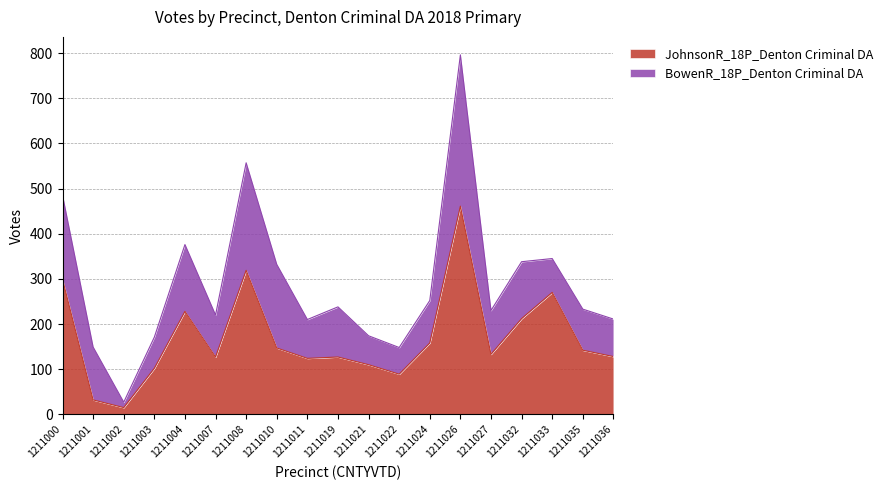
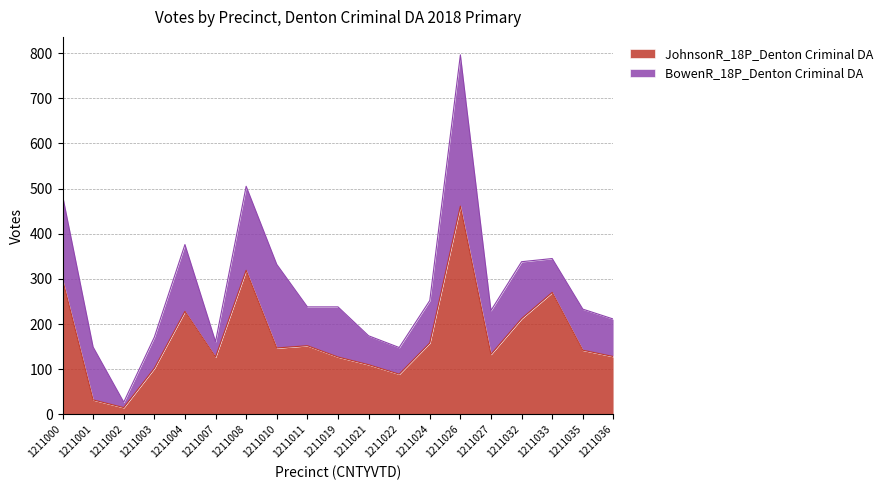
  {
    "JohnsonR_18P_Denton Criminal DA": {
      "1211000": 300,
      "1211001": 30,
      "1211002": 20,
      "1211003": 100,
      "1211004": 230,
      "1211007": 130,
      "1211008": 320,
      "1211010": 150,
-     "1211011": 120,
+     "1211011": 150,
      "1211019": 130,
      "1211021": 110,
      "1211022": 90,
      "1211024": 160,
      "1211026": 460,
      "1211027": 130,
      "1211032": 210,
      "1211033": 270,
      "1211035": 140,
      "1211036": 130
    },
    "BowenR_18P_Denton Criminal DA": {
      "1211000": 190,
      "1211001": 120,
      "1211002": 10,
      "1211003": 70,
      "1211004": 150,
-     "1211007": 90,
-     "1211008": 240,
+     "1211007": 30,
+     "1211008": 190,
      "1211010": 190,
      "1211011": 90,
      "1211019": 110,
      "1211021": 60,
      "1211022": 60,
      "1211024": 90,
      "1211026": 340,
      "1211027": 100,
      "1211032": 130,
      "1211033": 80,
      "1211035": 90,
      "1211036": 80
    }
  }
